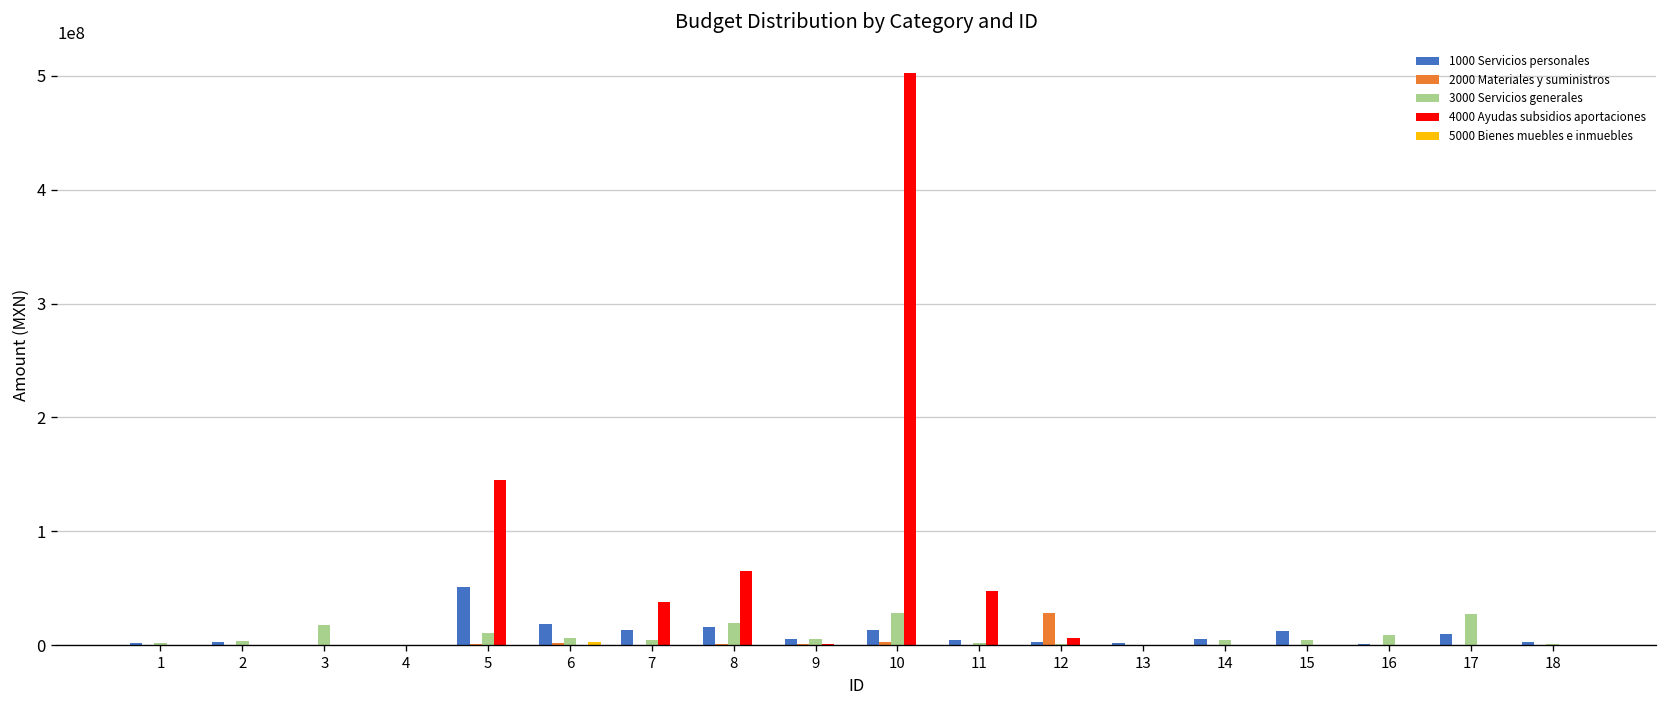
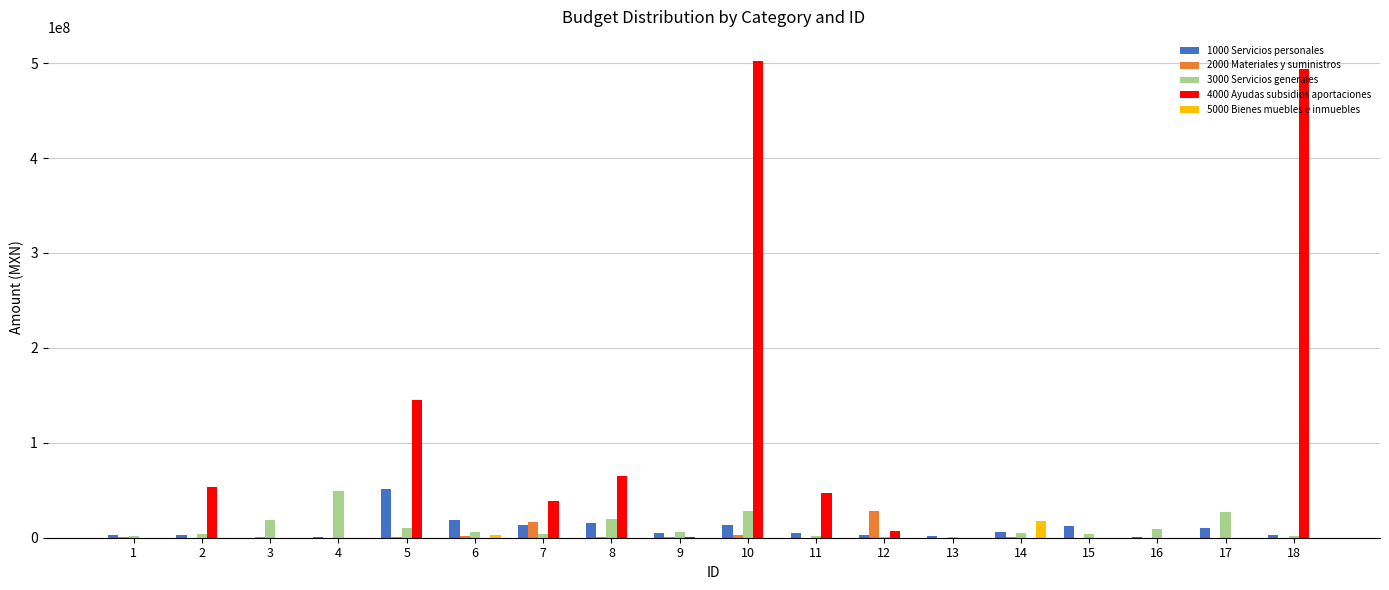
  {
    "1000 Servicios personales": {
      "2": 0,
      "3": 0,
      "5": 50000000,
      "6": 20000000,
      "7": 10000000,
      "8": 20000000,
      "9": 10000000,
      "10": 10000000,
      "11": 0,
      "12": 0,
      "14": 10000000,
      "15": 10000000,
      "17": 10000000,
      "18": 0
    },
    "2000 Materiales y suministros": {
-     "7": 0,
+     "7": 20000000,
      "10": 0,
      "12": 30000000
    },
    "3000 Servicios generales": {
      "2": 0,
      "3": 20000000,
-     "4": 0,
+     "4": 50000000,
      "5": 10000000,
      "6": 10000000,
      "7": 0,
      "8": 20000000,
      "9": 10000000,
      "10": 30000000,
      "14": 0,
      "15": 0,
      "16": 10000000,
      "17": 30000000
    },
    "4000 Ayudas subsidios aportaciones": {
      "1": 0,
-     "2": 0,
+     "2": 50000000,
      "3": 0,
      "4": 0,
      "5": 150000000,
      "6": 0,
      "7": 40000000,
      "8": 60000000,
      "10": 500000000,
      "11": 50000000,
      "12": 10000000,
      "13": 0,
      "14": 0,
      "15": 0,
      "16": 0,
      "17": 0,
-     "18": 0
+     "18": 490000000
    },
    "5000 Bienes muebles e inmuebles": {
      "1": 0,
      "2": 0,
      "3": 0,
      "4": 0,
      "5": 0,
      "6": 0,
      "7": 0,
      "8": 0,
      "9": 0,
      "10": 0,
      "11": 0,
      "12": 0,
      "13": 0,
-     "14": 0,
+     "14": 20000000,
      "15": 0,
      "16": 0,
      "17": 0,
      "18": 0
    }
  }
